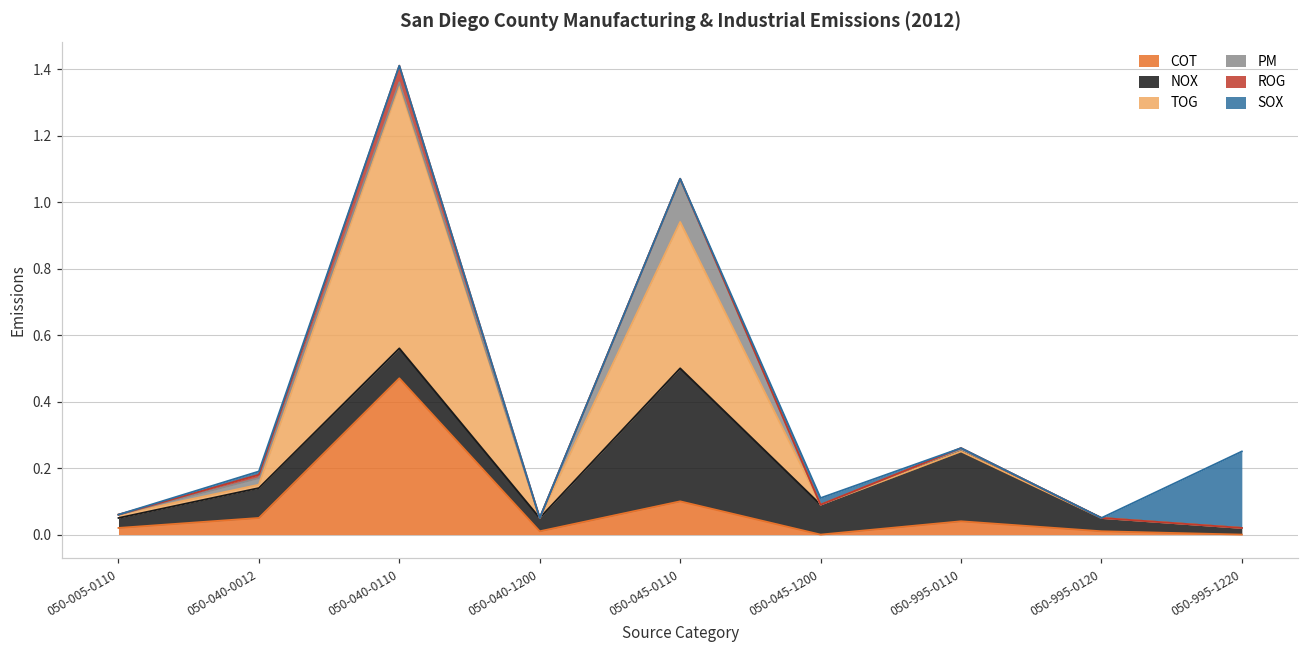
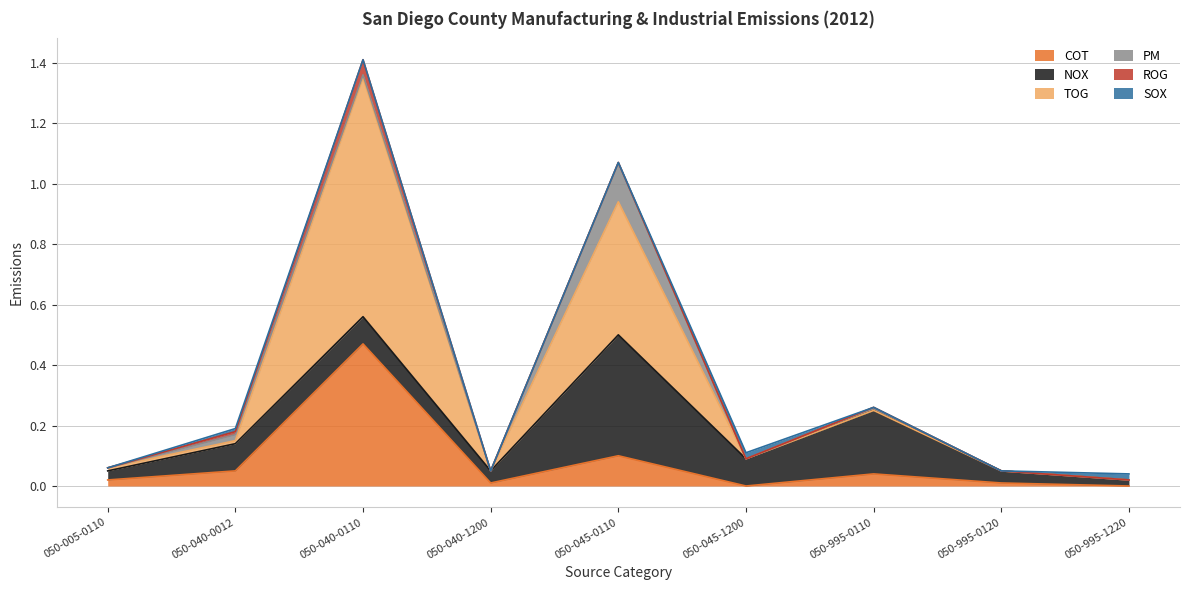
  {
    "COT": {
      "050-005-0110": 0.02,
      "050-040-0012": 0.05,
      "050-040-0110": 0.47,
      "050-040-1200": 0.01,
      "050-045-0110": 0.10,
      "050-045-1200": 0.00,
      "050-995-0110": 0.04,
      "050-995-0120": 0.01,
      "050-995-1220": 0.00
    },
    "NOX": {
      "050-005-0110": 0.03,
      "050-040-0012": 0.09,
      "050-040-0110": 0.09,
      "050-045-0110": 0.40
    },
    "TOG": {
      "050-040-0012": 0.01,
      "050-040-0110": 0.79,
      "050-045-0110": 0.44
    },
    "PM": {
      "050-040-0012": 0.02,
      "050-040-0110": 0.01
    },
    "ROG": {
      "050-040-0012": 0.01
    },
    "SOX": {
      "050-040-0012": 0.01,
      "050-045-1200": 0.02,
-     "050-995-1220": 0.23
+     "050-995-1220": 0.02
    }
  }
